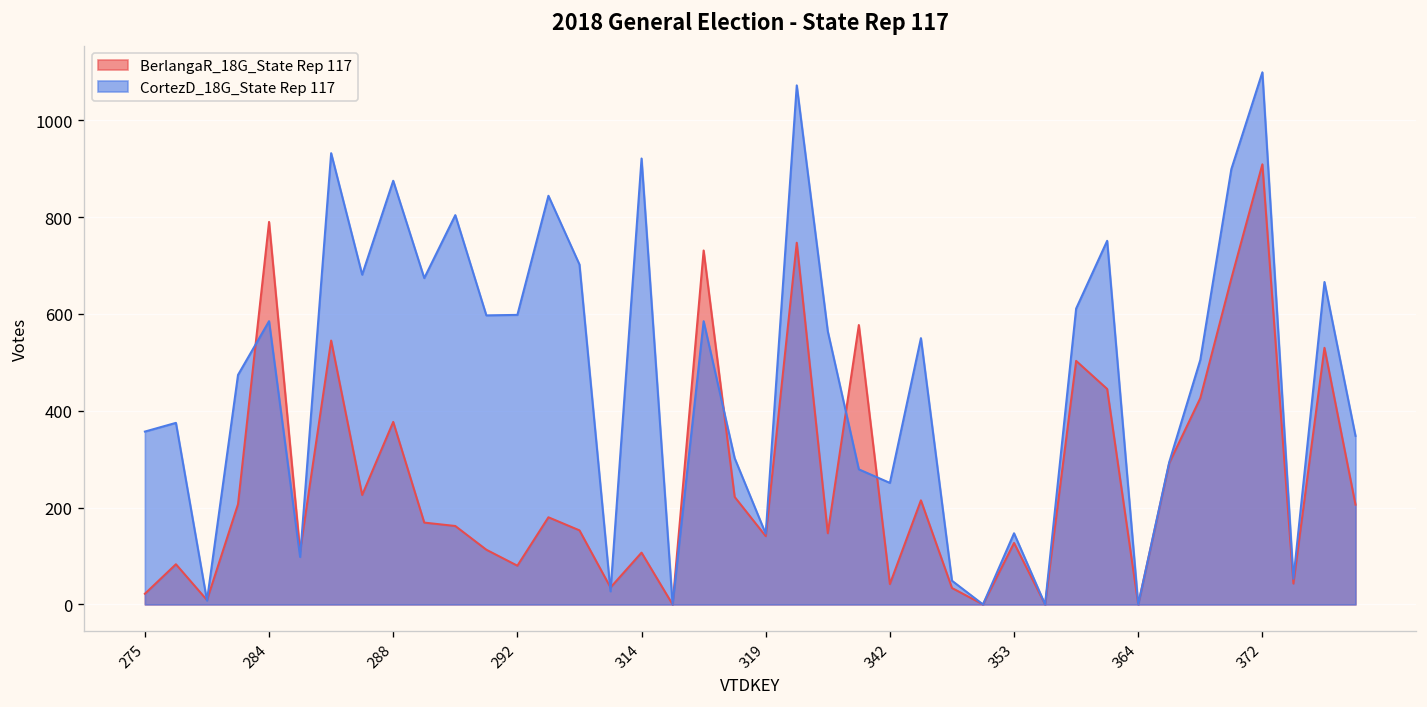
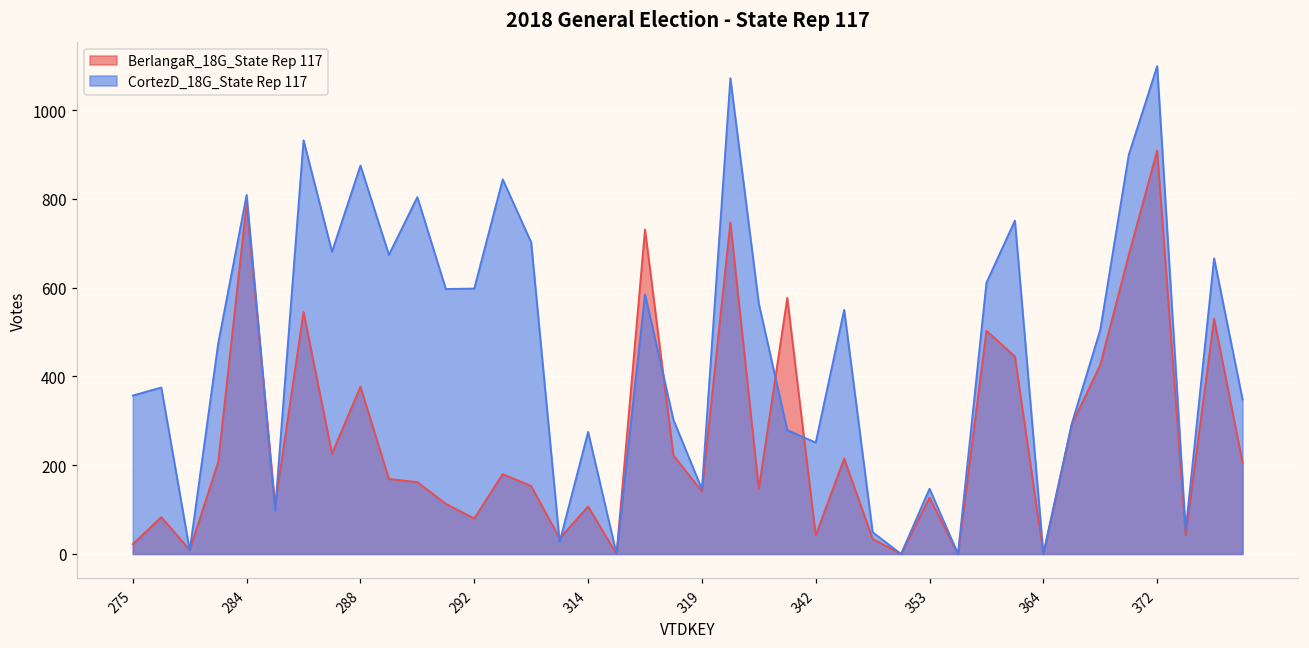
  {
    "BerlangaR_18G_State Rep 117": {
      "275": 20,
      "284": 790,
      "288": 380,
      "292": 80,
      "314": 110,
      "342": 40,
      "353": 130,
      "372": 910
    },
    "CortezD_18G_State Rep 117": {
      "275": 360,
-     "284": 590,
+     "284": 810,
      "288": 880,
      "292": 600,
-     "314": 920,
+     "314": 280,
      "342": 250,
      "353": 150,
      "372": 1100
    }
  }
